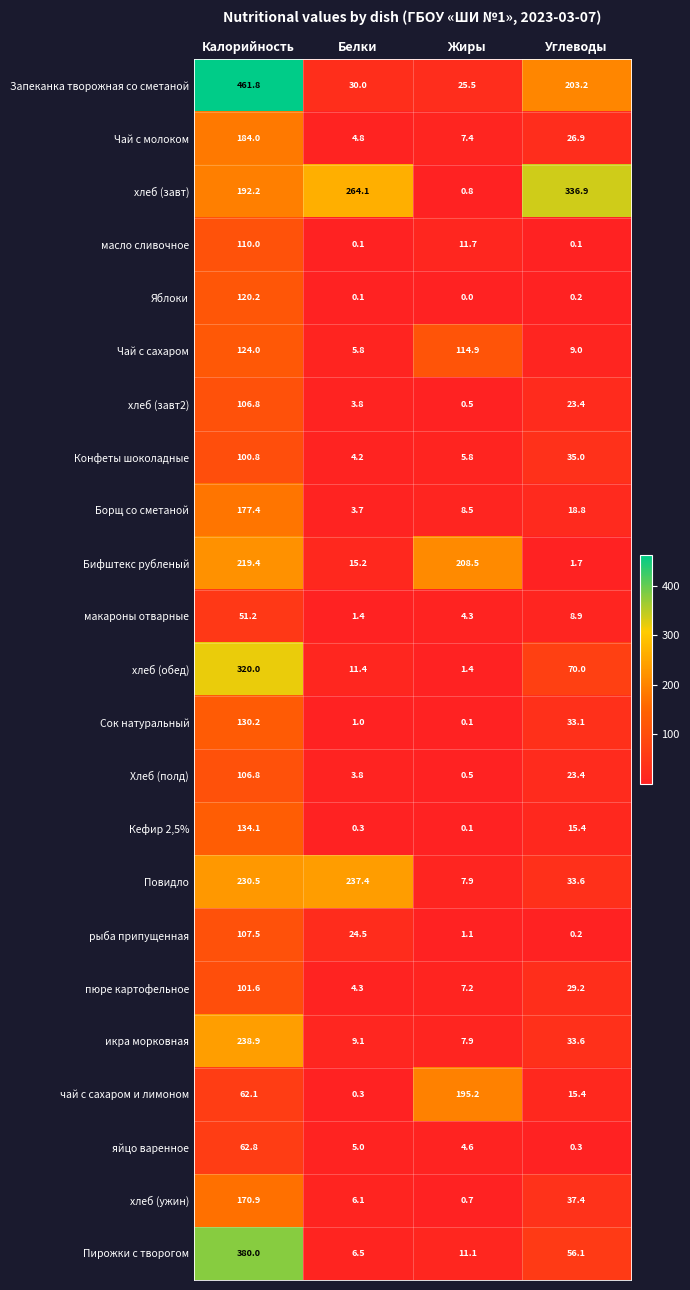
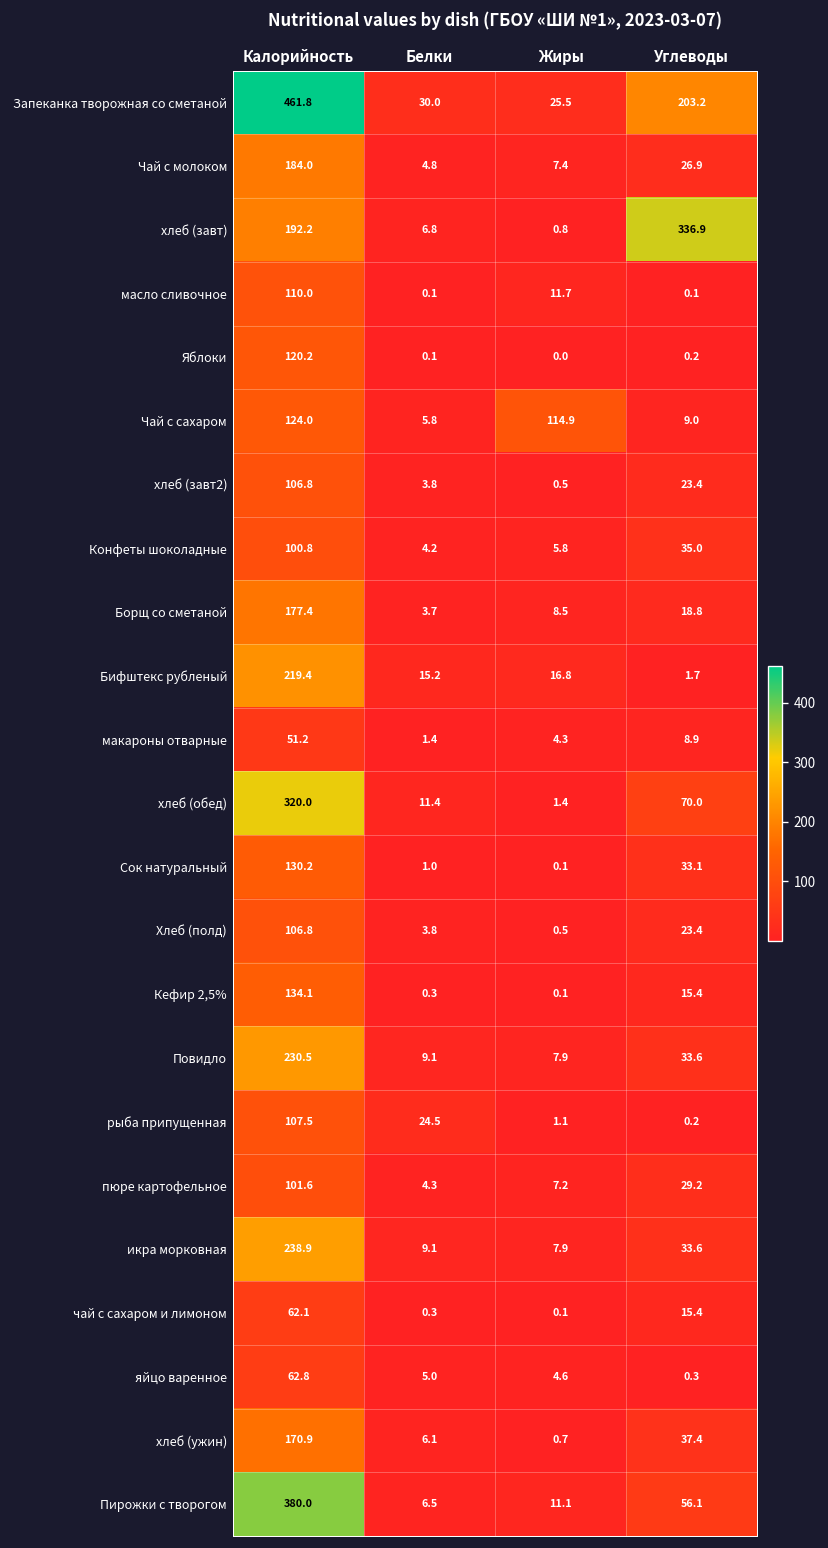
  {
    "Запеканка творожная со сметаной": {
      "Калорийность": 461.8,
      "Белки": 30.0,
      "Жиры": 25.5,
      "Углеводы": 203.2
    },
    "Чай с молоком": {
      "Калорийность": 184.0,
      "Белки": 4.8,
      "Жиры": 7.4,
      "Углеводы": 26.9
    },
    "хлеб (завт)": {
      "Калорийность": 192.2,
-     "Белки": 264.1,
+     "Белки": 6.8,
      "Жиры": 0.8,
      "Углеводы": 336.9
    },
    "масло сливочное": {
      "Калорийность": 110.0,
      "Белки": 0.1,
      "Жиры": 11.7,
      "Углеводы": 0.1
    },
    "Яблоки": {
      "Калорийность": 120.2,
      "Белки": 0.1,
      "Жиры": 0.0,
      "Углеводы": 0.2
    },
    "Чай с сахаром": {
      "Калорийность": 124.0,
      "Белки": 5.8,
      "Жиры": 114.9,
      "Углеводы": 9.0
    },
    "хлеб (завт2)": {
      "Калорийность": 106.8,
      "Белки": 3.8,
      "Жиры": 0.5,
      "Углеводы": 23.4
    },
    "Конфеты шоколадные": {
      "Калорийность": 100.8,
      "Белки": 4.2,
      "Жиры": 5.8,
      "Углеводы": 35.0
    },
    "Борщ со сметаной": {
      "Калорийность": 177.4,
      "Белки": 3.7,
      "Жиры": 8.5,
      "Углеводы": 18.8
    },
    "Бифштекс рубленый": {
      "Калорийность": 219.4,
      "Белки": 15.2,
-     "Жиры": 208.5,
+     "Жиры": 16.8,
      "Углеводы": 1.7
    },
    "макароны отварные": {
      "Калорийность": 51.2,
      "Белки": 1.4,
      "Жиры": 4.3,
      "Углеводы": 8.9
    },
    "хлеб (обед)": {
      "Калорийность": 320.0,
      "Белки": 11.4,
      "Жиры": 1.4,
      "Углеводы": 70.0
    },
    "Сок натуральный": {
      "Калорийность": 130.2,
      "Белки": 1.0,
      "Жиры": 0.1,
      "Углеводы": 33.1
    },
    "Хлеб (полд)": {
      "Калорийность": 106.8,
      "Белки": 3.8,
      "Жиры": 0.5,
      "Углеводы": 23.4
    },
    "Кефир 2,5%": {
      "Калорийность": 134.1,
      "Белки": 0.3,
      "Жиры": 0.1,
      "Углеводы": 15.4
    },
    "Повидло": {
      "Калорийность": 230.5,
-     "Белки": 237.4,
+     "Белки": 9.1,
      "Жиры": 7.9,
      "Углеводы": 33.6
    },
    "рыба припущенная": {
      "Калорийность": 107.5,
      "Белки": 24.5,
      "Жиры": 1.1,
      "Углеводы": 0.2
    },
    "пюре картофельное": {
      "Калорийность": 101.6,
      "Белки": 4.3,
      "Жиры": 7.2,
      "Углеводы": 29.2
    },
    "икра морковная": {
      "Калорийность": 238.9,
      "Белки": 9.1,
      "Жиры": 7.9,
      "Углеводы": 33.6
    },
    "чай с сахаром и лимоном": {
      "Калорийность": 62.1,
      "Белки": 0.3,
-     "Жиры": 195.2,
+     "Жиры": 0.1,
      "Углеводы": 15.4
    },
    "яйцо варенное": {
      "Калорийность": 62.8,
      "Белки": 5.0,
      "Жиры": 4.6,
      "Углеводы": 0.3
    },
    "хлеб (ужин)": {
      "Калорийность": 170.9,
      "Белки": 6.1,
      "Жиры": 0.7,
      "Углеводы": 37.4
    },
    "Пирожки с творогом": {
      "Калорийность": 380.0,
      "Белки": 6.5,
      "Жиры": 11.1,
      "Углеводы": 56.1
    }
  }
